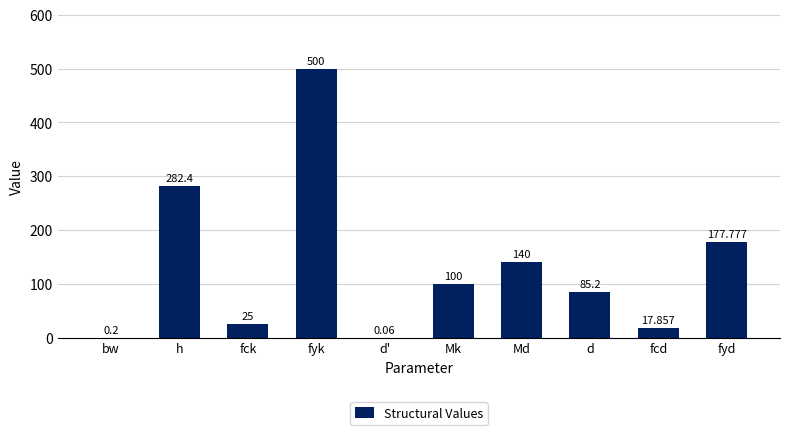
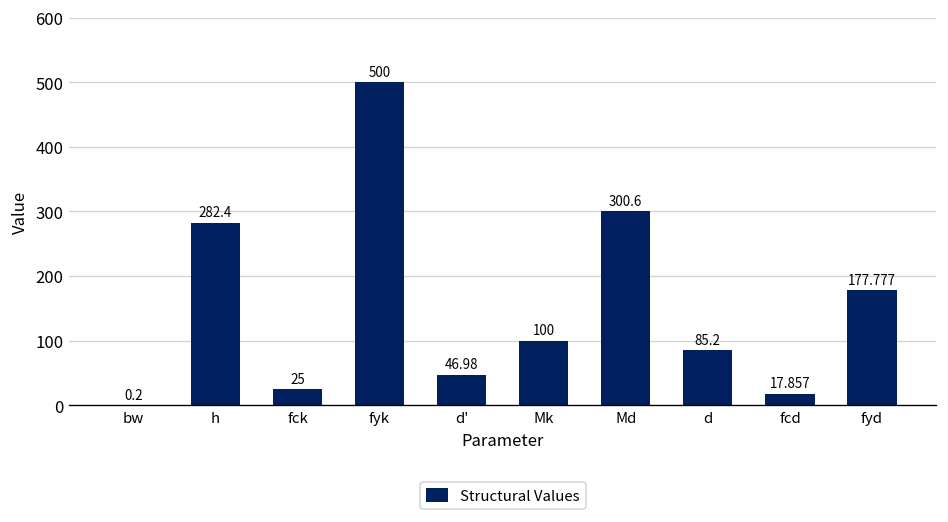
  {
    "bw": 0.2,
    "h": 282.4,
    "fck": 25,
    "fyk": 500,
-   "d'": 0.06,
+   "d'": 46.98,
    "Mk": 100,
-   "Md": 140,
+   "Md": 300.6,
    "d": 85.2,
    "fcd": 17.857,
    "fyd": 177.777
  }
